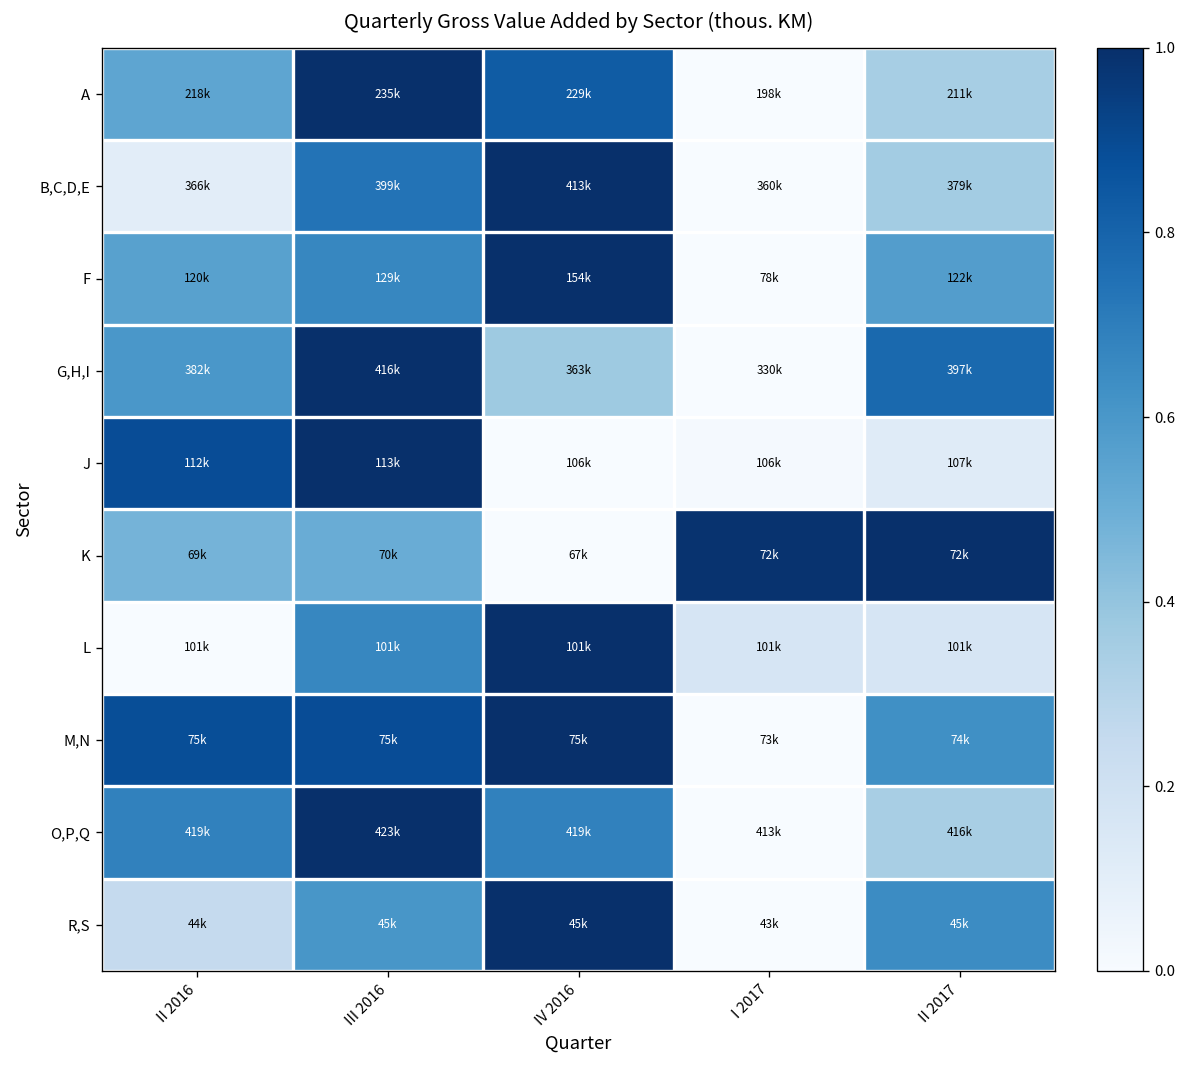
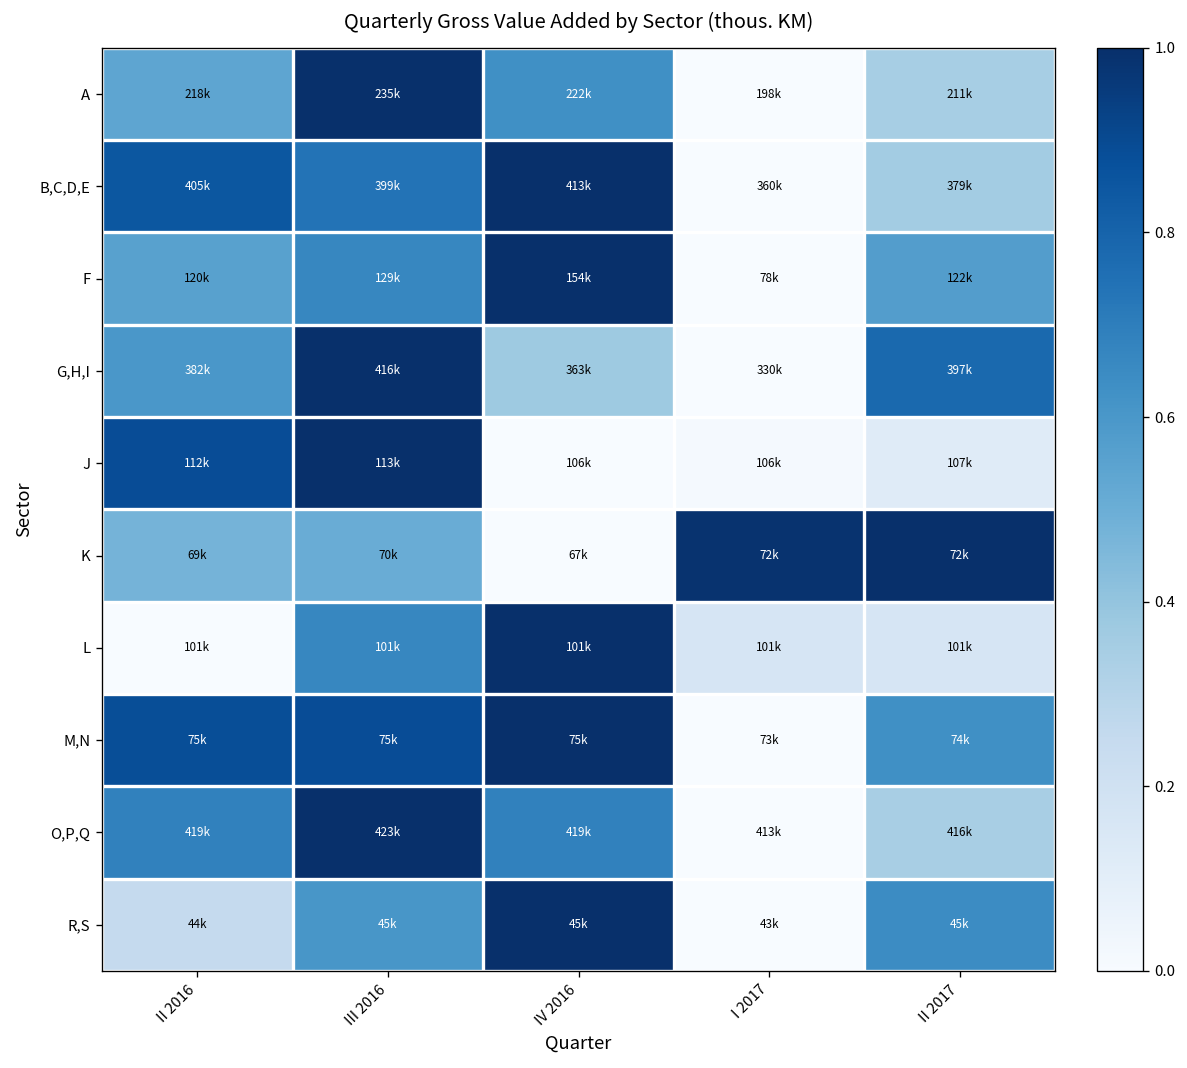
  {
    "A": {
      "II 2016": "218k",
      "III 2016": "235k",
-     "IV 2016": "229k",
+     "IV 2016": "222k",
      "I 2017": "198k",
      "II 2017": "211k"
    },
    "B,C,D,E": {
-     "II 2016": "366k",
+     "II 2016": "405k",
      "III 2016": "399k",
      "IV 2016": "413k",
      "I 2017": "360k",
      "II 2017": "379k"
    },
    "F": {
      "II 2016": "120k",
      "III 2016": "129k",
      "IV 2016": "154k",
      "I 2017": "78k",
      "II 2017": "122k"
    },
    "G,H,I": {
      "II 2016": "382k",
      "III 2016": "416k",
      "IV 2016": "363k",
      "I 2017": "330k",
      "II 2017": "397k"
    },
    "J": {
      "II 2016": "112k",
      "III 2016": "113k",
      "IV 2016": "106k",
      "I 2017": "106k",
      "II 2017": "107k"
    },
    "K": {
      "II 2016": "69k",
      "III 2016": "70k",
      "IV 2016": "67k",
      "I 2017": "72k",
      "II 2017": "72k"
    },
    "L": {
      "II 2016": "101k",
      "III 2016": "101k",
      "IV 2016": "101k",
      "I 2017": "101k",
      "II 2017": "101k"
    },
    "M,N": {
      "II 2016": "75k",
      "III 2016": "75k",
      "IV 2016": "75k",
      "I 2017": "73k",
      "II 2017": "74k"
    },
    "O,P,Q": {
      "II 2016": "419k",
      "III 2016": "423k",
      "IV 2016": "419k",
      "I 2017": "413k",
      "II 2017": "416k"
    },
    "R,S": {
      "II 2016": "44k",
      "III 2016": "45k",
      "IV 2016": "45k",
      "I 2017": "43k",
      "II 2017": "45k"
    }
  }
